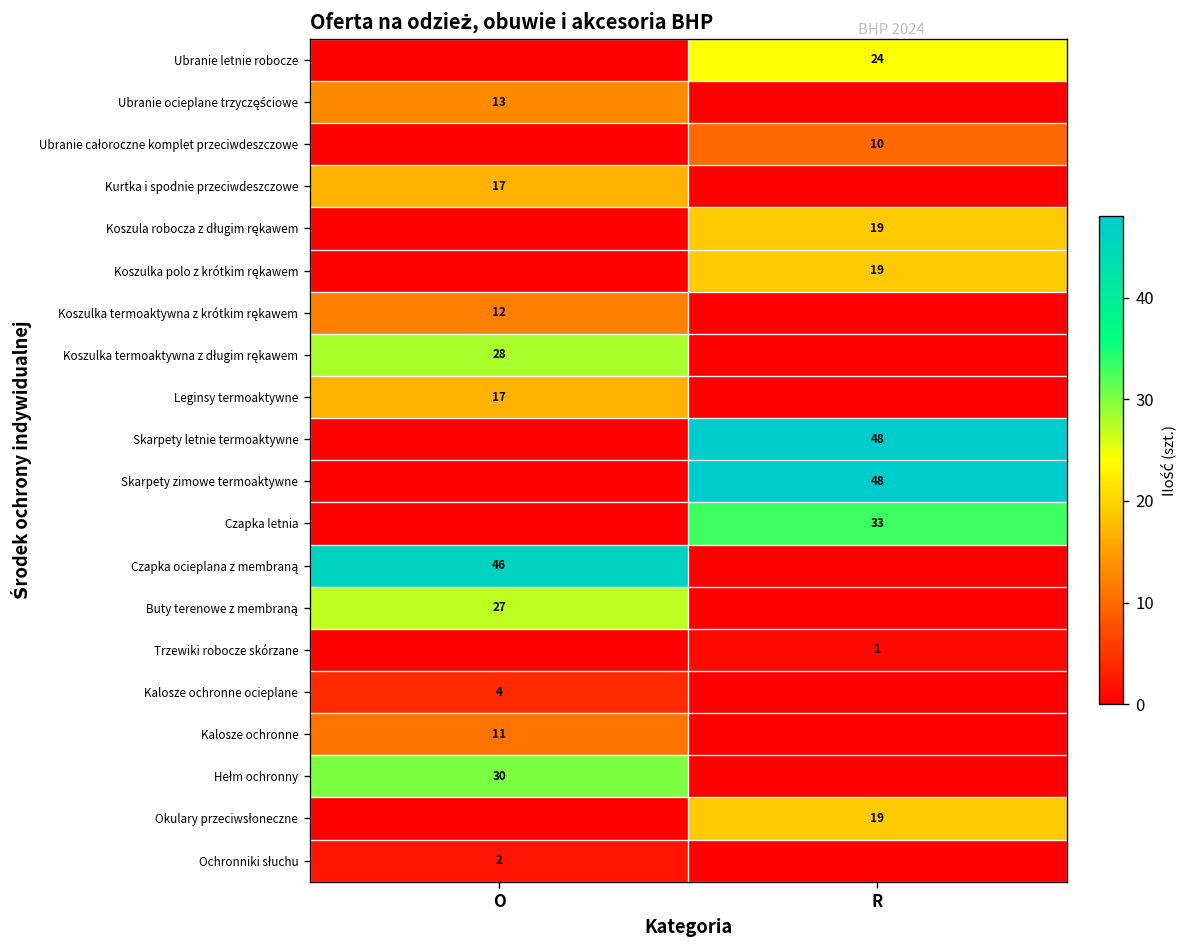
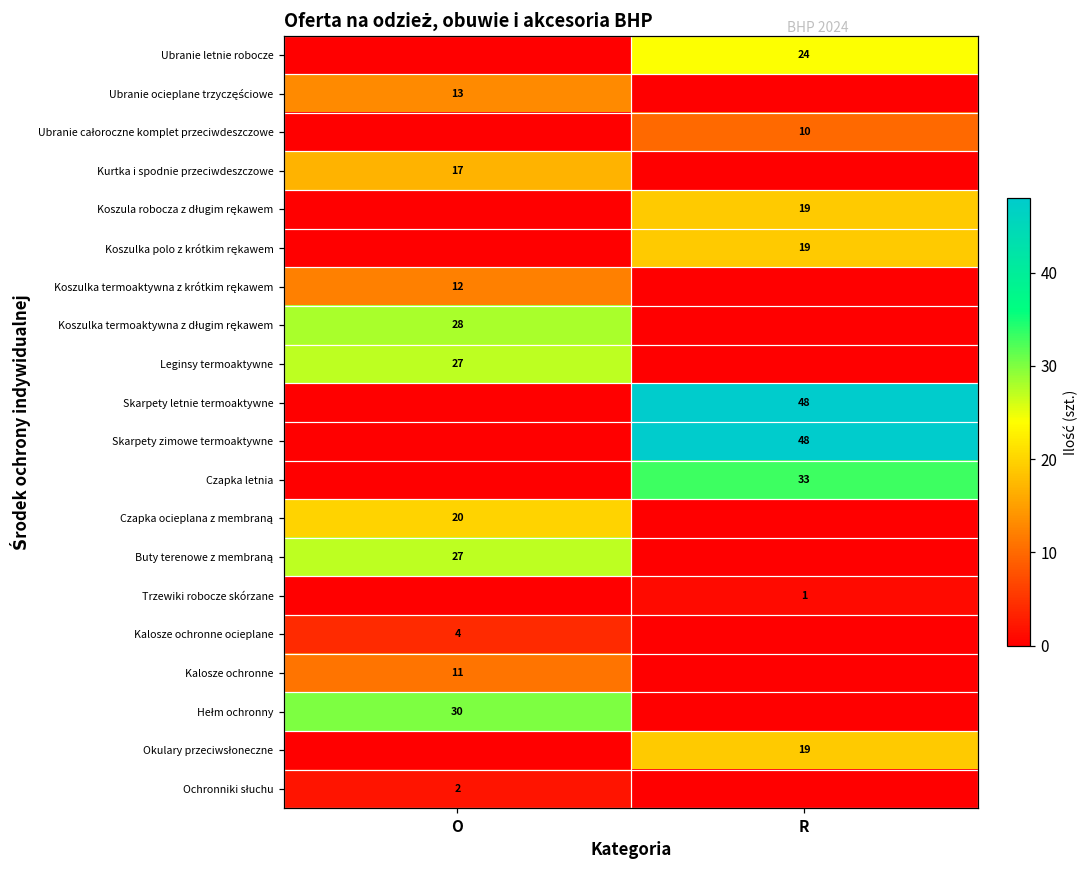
  {
    "Ubranie letnie robocze": {
      "R": 24
    },
    "Ubranie ocieplane trzyczęściowe": {
      "O": 13
    },
    "Ubranie całoroczne komplet przeciwdeszczowe": {
      "R": 10
    },
    "Kurtka i spodnie przeciwdeszczowe": {
      "O": 17
    },
    "Koszula robocza z długim rękawem": {
      "R": 19
    },
    "Koszulka polo z krótkim rękawem": {
      "R": 19
    },
    "Koszulka termoaktywna z krótkim rękawem": {
      "O": 12
    },
    "Koszulka termoaktywna z długim rękawem": {
      "O": 28
    },
    "Leginsy termoaktywne": {
-     "O": 17
+     "O": 27
    },
    "Skarpety letnie termoaktywne": {
      "R": 48
    },
    "Skarpety zimowe termoaktywne": {
      "R": 48
    },
    "Czapka letnia": {
      "R": 33
    },
    "Czapka ocieplana z membraną": {
-     "O": 46
+     "O": 20
    },
    "Buty terenowe z membraną": {
      "O": 27
    },
    "Trzewiki robocze skórzane": {
      "R": 1
    },
    "Kalosze ochronne ocieplane": {
      "O": 4
    },
    "Kalosze ochronne": {
      "O": 11
    },
    "Hełm ochronny": {
      "O": 30
    },
    "Okulary przeciwsłoneczne": {
      "R": 19
    },
    "Ochronniki słuchu": {
      "O": 2
    }
  }
